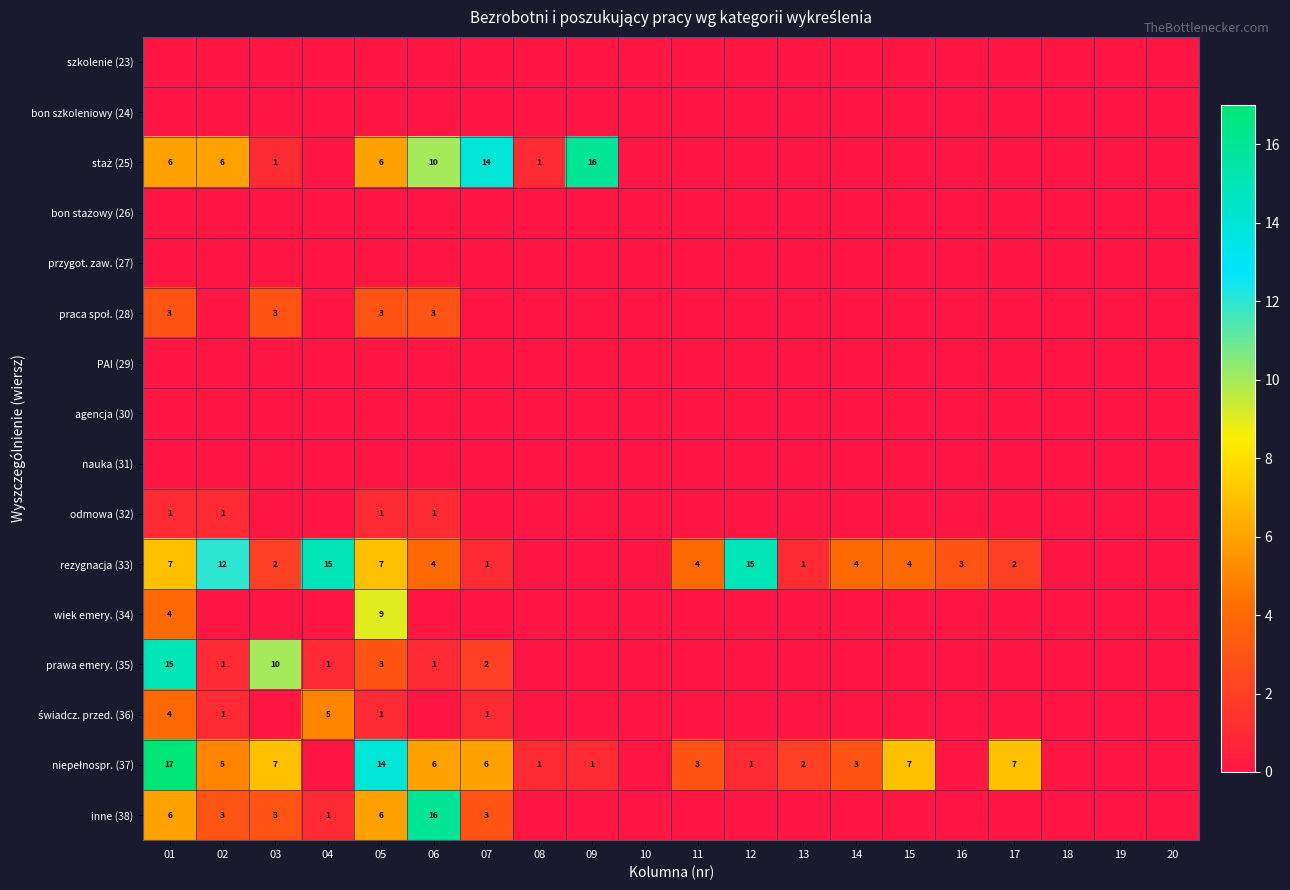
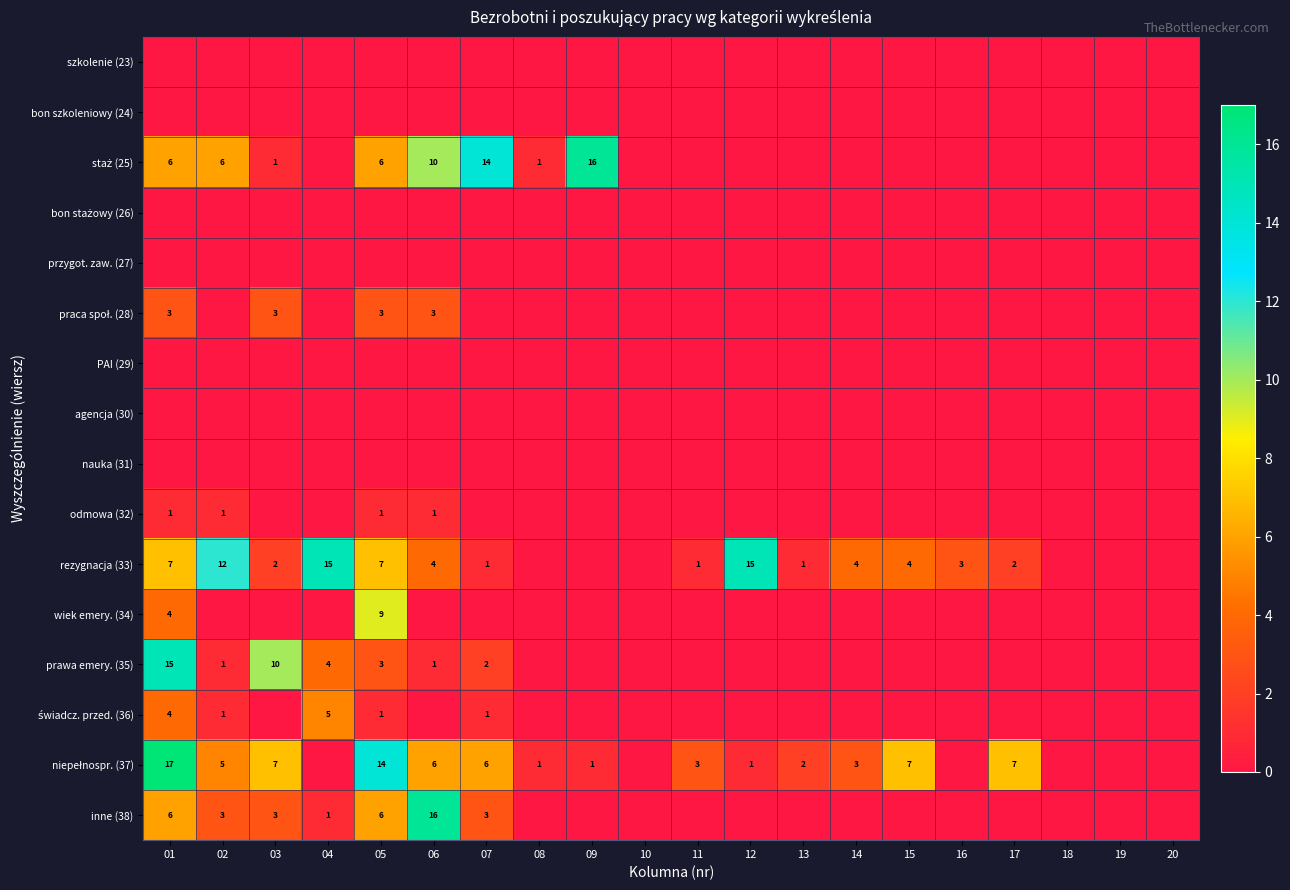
  {
    "staż (25)": {
      "01": 6,
      "02": 6,
      "03": 1,
      "05": 6,
      "06": 10,
      "07": 14,
      "08": 1,
      "09": 16
    },
    "praca społ. (28)": {
      "01": 3,
      "03": 3,
      "05": 3,
      "06": 3
    },
    "odmowa (32)": {
      "01": 1,
      "02": 1,
      "05": 1,
      "06": 1
    },
    "rezygnacja (33)": {
      "01": 7,
      "02": 12,
      "03": 2,
      "04": 15,
      "05": 7,
      "06": 4,
      "07": 1,
-     "11": 4,
+     "11": 1,
      "12": 15,
      "13": 1,
      "14": 4,
      "15": 4,
      "16": 3,
      "17": 2
    },
    "wiek emery. (34)": {
      "01": 4,
      "05": 9
    },
    "prawa emery. (35)": {
      "01": 15,
      "02": 1,
      "03": 10,
-     "04": 1,
+     "04": 4,
      "05": 3,
      "06": 1,
      "07": 2
    },
    "świadcz. przed. (36)": {
      "01": 4,
      "02": 1,
      "04": 5,
      "05": 1,
      "07": 1
    },
    "niepełnospr. (37)": {
      "01": 17,
      "02": 5,
      "03": 7,
      "05": 14,
      "06": 6,
      "07": 6,
      "08": 1,
      "09": 1,
      "11": 3,
      "12": 1,
      "13": 2,
      "14": 3,
      "15": 7,
      "17": 7
    },
    "inne (38)": {
      "01": 6,
      "02": 3,
      "03": 3,
      "04": 1,
      "05": 6,
      "06": 16,
      "07": 3
    }
  }
